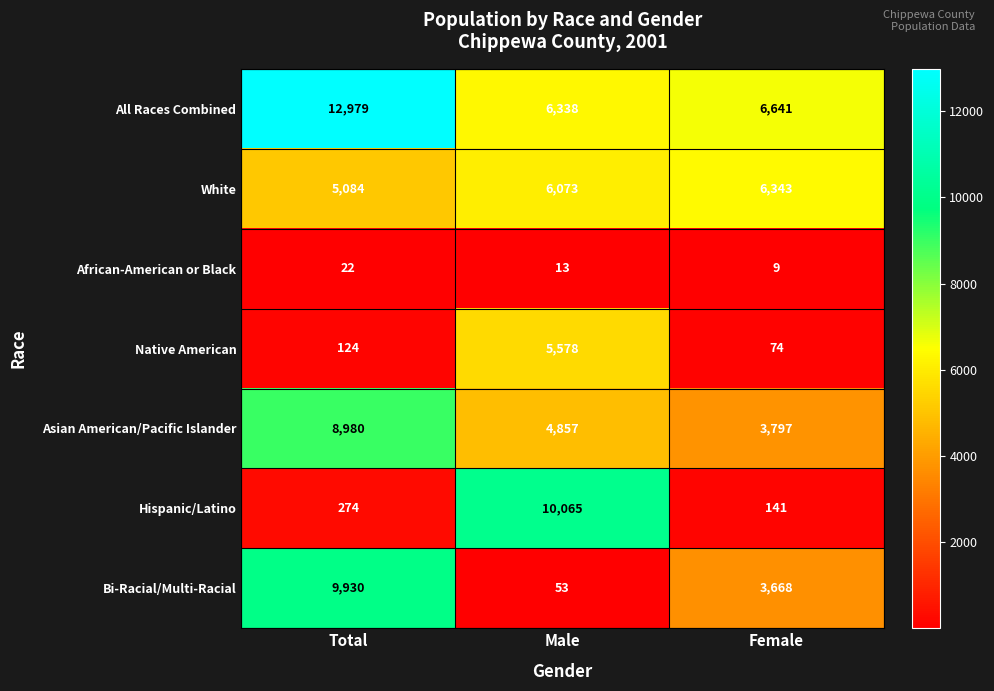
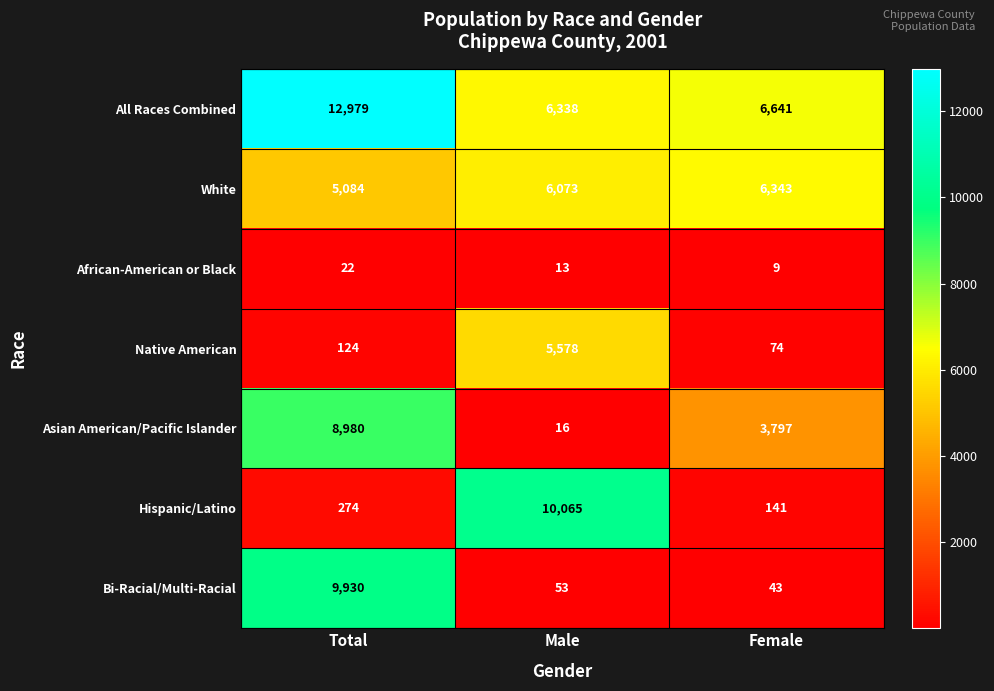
  {
    "All Races Combined": {
      "Total": "12,979",
      "Male": "6,338",
      "Female": "6,641"
    },
    "White": {
      "Total": "5,084",
      "Male": "6,073",
      "Female": "6,343"
    },
    "African-American or Black": {
      "Total": "22",
      "Male": "13",
      "Female": "9"
    },
    "Native American": {
      "Total": "124",
      "Male": "5,578",
      "Female": "74"
    },
    "Asian American/Pacific Islander": {
      "Total": "8,980",
-     "Male": "4,857",
+     "Male": "16",
      "Female": "3,797"
    },
    "Hispanic/Latino": {
      "Total": "274",
      "Male": "10,065",
      "Female": "141"
    },
    "Bi-Racial/Multi-Racial": {
      "Total": "9,930",
      "Male": "53",
-     "Female": "3,668"
+     "Female": "43"
    }
  }
